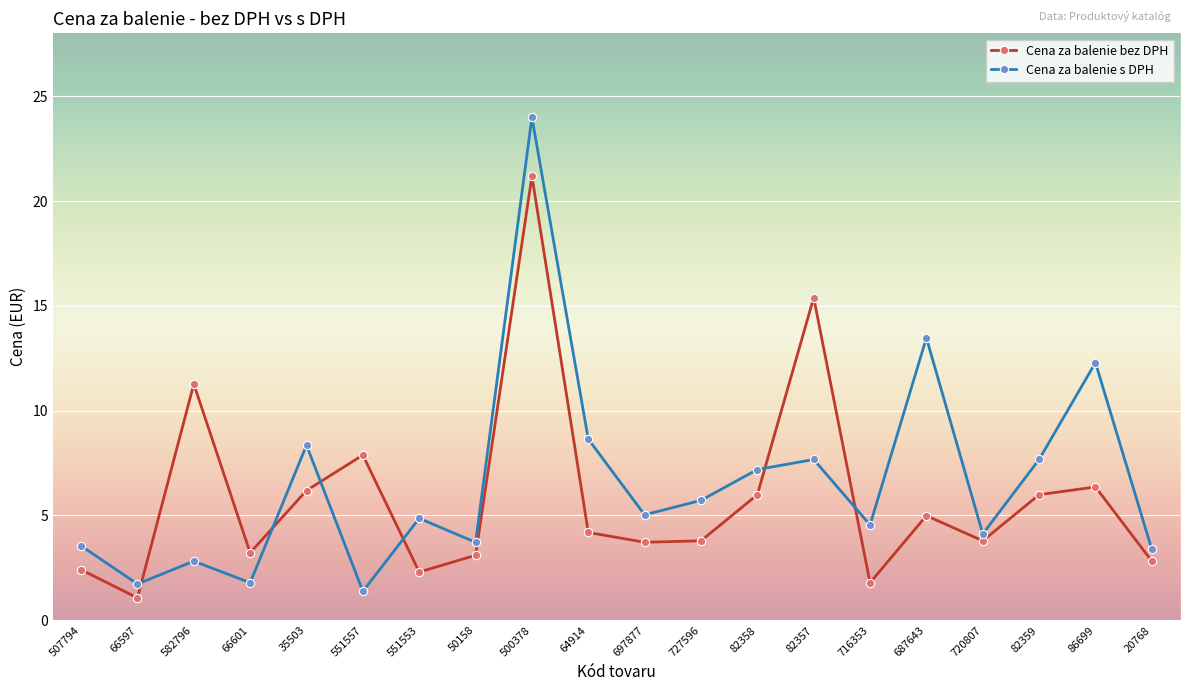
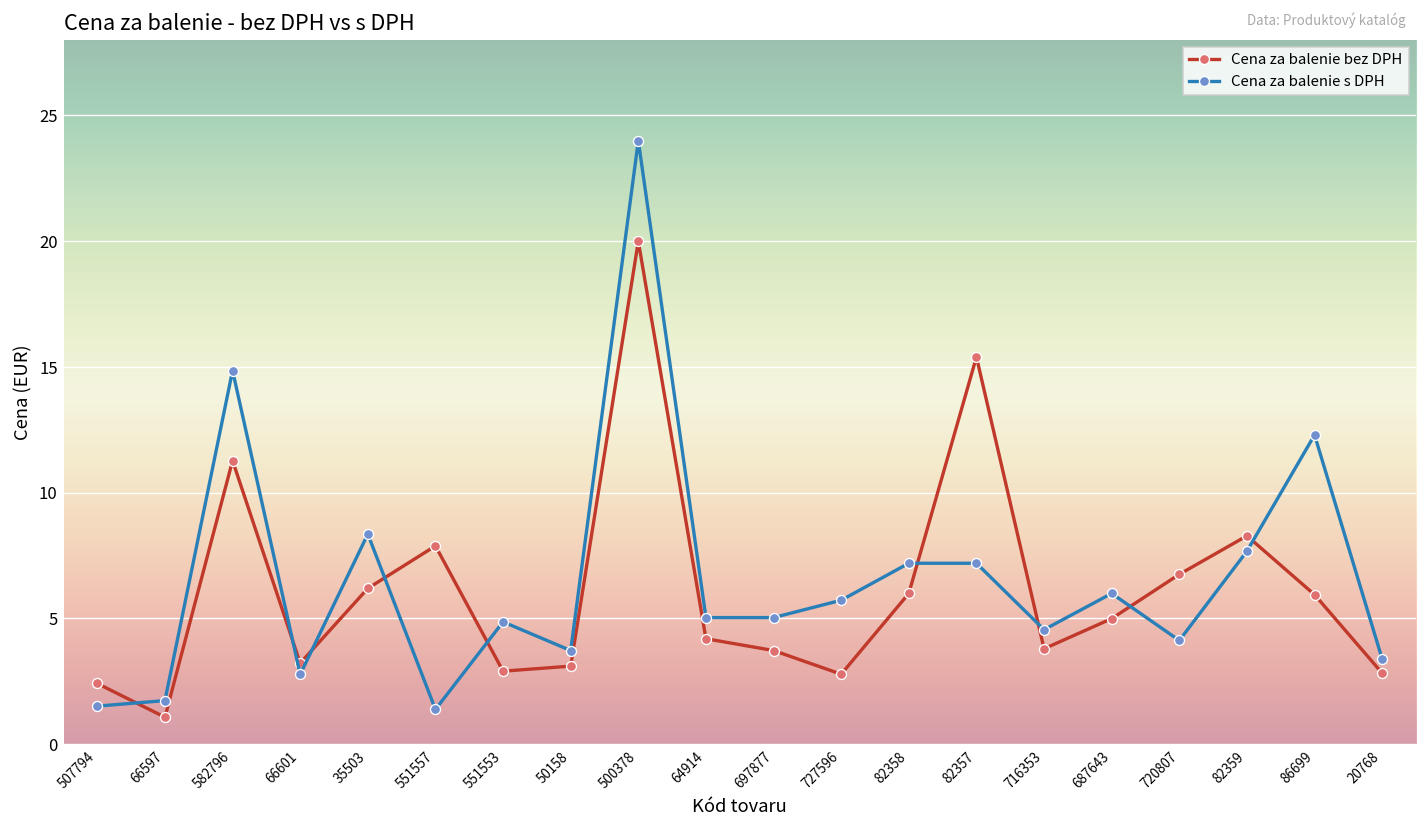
  {
    "Cena za balenie bez DPH": {
      "507794": 2.4,
      "66597": 1.1,
      "582796": 11.3,
      "66601": 3.2,
      "35503": 6.2,
      "551557": 7.9,
-     "551553": 2.3,
+     "551553": 2.9,
      "50158": 3.1,
-     "500378": 21.2,
+     "500378": 20.0,
      "64914": 4.2,
      "697877": 3.7,
-     "727596": 3.8,
+     "727596": 2.8,
      "82358": 6.0,
      "82357": 15.4,
-     "716353": 1.8,
+     "716353": 3.8,
      "687643": 5.0,
-     "720807": 3.8,
-     "82359": 6.0,
-     "86699": 6.4,
+     "720807": 6.8,
+     "82359": 8.3,
+     "86699": 5.9,
      "20768": 2.8
    },
    "Cena za balenie s DPH": {
-     "507794": 3.6,
+     "507794": 1.5,
      "66597": 1.7,
-     "582796": 2.8,
-     "66601": 1.8,
+     "582796": 14.9,
+     "66601": 2.8,
      "35503": 8.4,
      "551557": 1.4,
      "551553": 4.9,
      "50158": 3.7,
      "500378": 24.0,
-     "64914": 8.6,
+     "64914": 5.0,
      "697877": 5.0,
      "727596": 5.7,
      "82358": 7.2,
-     "82357": 7.7,
+     "82357": 7.2,
      "716353": 4.6,
-     "687643": 13.5,
+     "687643": 6.0,
      "720807": 4.1,
      "82359": 7.7,
      "86699": 12.3,
      "20768": 3.4
    }
  }
